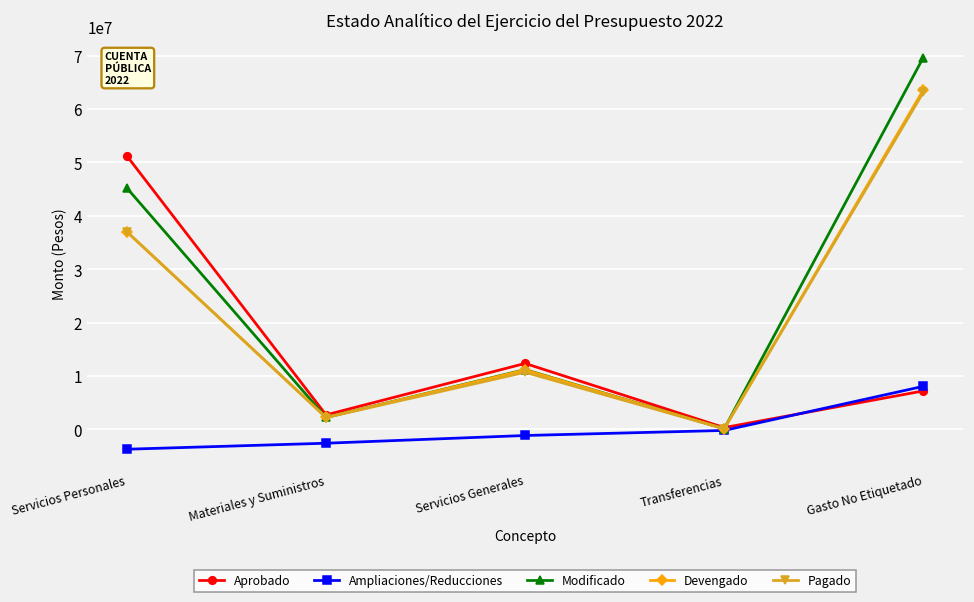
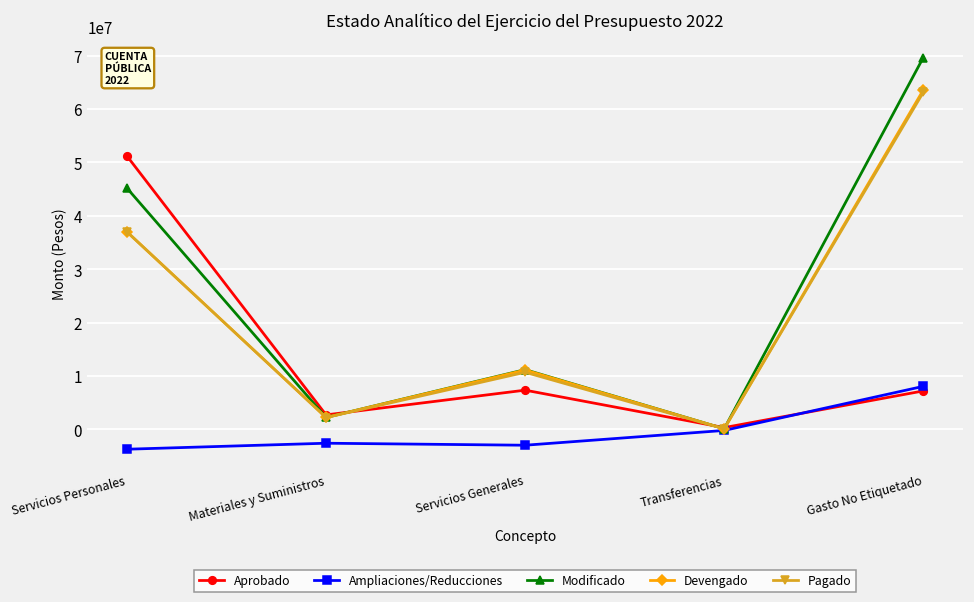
  {
    "Aprobado": {
      "Servicios Personales": 51000000,
-     "Servicios Generales": 12000000,
+     "Servicios Generales": 7000000,
      "Gasto No Etiquetado": 7000000
    },
    "Ampliaciones/Reducciones": {
      "Servicios Personales": -4000000,
      "Materiales y Suministros": -3000000,
-     "Servicios Generales": -1000000,
+     "Servicios Generales": -3000000,
      "Gasto No Etiquetado": 8000000
    },
    "Modificado": {
      "Servicios Personales": 45000000,
      "Gasto No Etiquetado": 70000000
    }
  }
